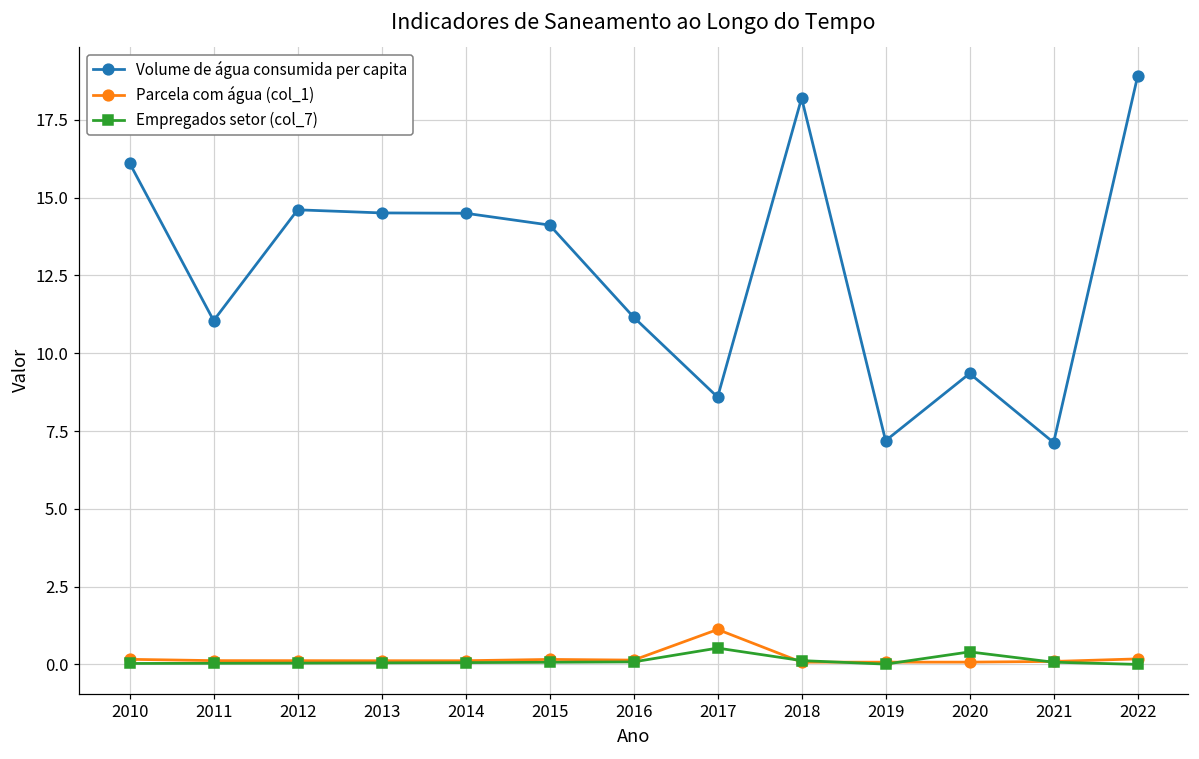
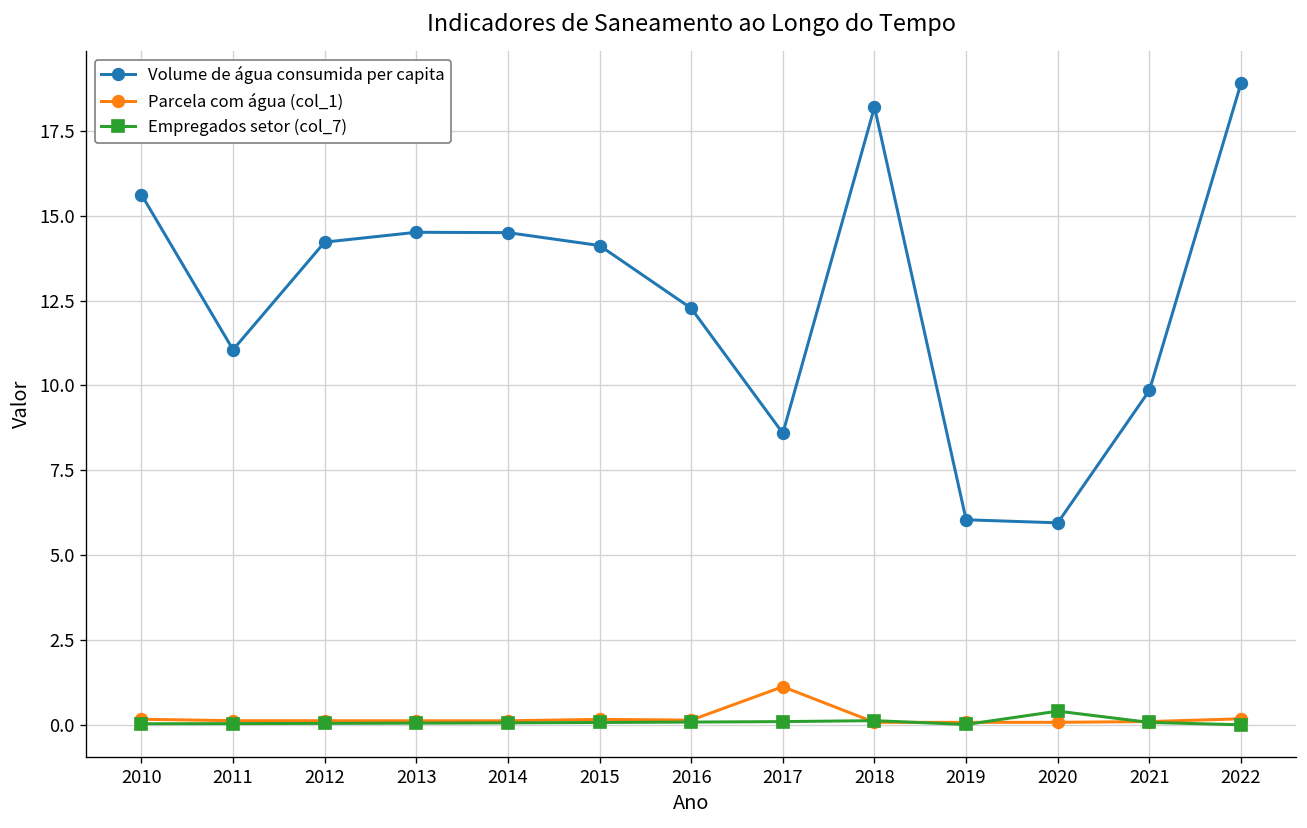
  {
    "Volume de água consumida per capita": {
-     "2010": 16.1,
+     "2010": 15.6,
      "2011": 11.1,
-     "2012": 14.6,
+     "2012": 14.2,
      "2013": 14.5,
      "2014": 14.5,
      "2015": 14.1,
-     "2016": 11.2,
+     "2016": 12.3,
      "2017": 8.6,
      "2018": 18.2,
-     "2019": 7.2,
-     "2020": 9.4,
-     "2021": 7.1,
+     "2019": 6.0,
+     "2020": 6.0,
+     "2021": 9.9,
      "2022": 18.9
    },
    "Parcela com água (col_1)": {
      "2010": 0.2,
      "2015": 0.2,
      "2017": 1.1,
      "2020": 0.1,
      "2022": 0.2
    },
    "Empregados setor (col_7)": {
      "2010": 0.0,
      "2015": 0.1,
-     "2017": 0.5,
+     "2017": 0.1,
      "2020": 0.4,
      "2022": 0.0
    }
  }
